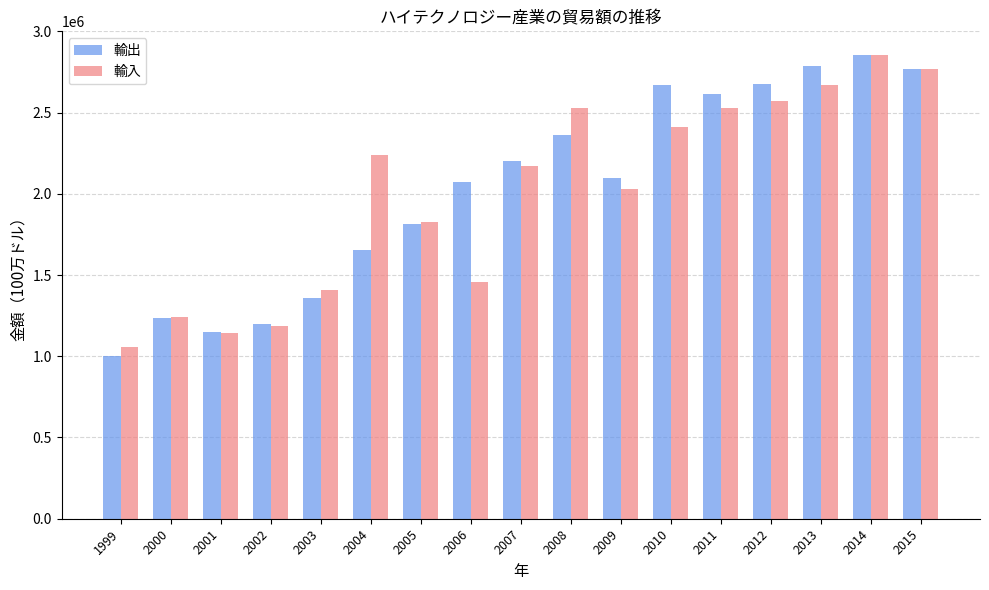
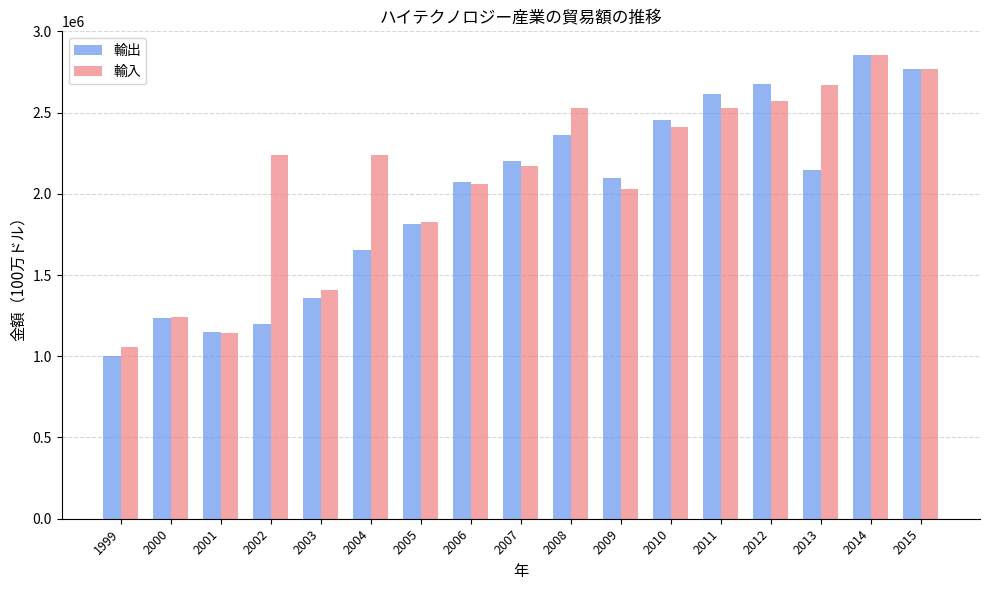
  {
    "輸出": {
      "1999": 1000000,
      "2000": 1240000,
      "2001": 1150000,
      "2002": 1200000,
      "2003": 1360000,
      "2004": 1650000,
      "2005": 1820000,
      "2006": 2070000,
      "2007": 2200000,
      "2008": 2360000,
      "2009": 2100000,
-     "2010": 2670000,
+     "2010": 2450000,
      "2011": 2620000,
      "2012": 2670000,
-     "2013": 2790000,
+     "2013": 2150000,
      "2014": 2860000,
      "2015": 2770000
    },
    "輸入": {
      "1999": 1060000,
      "2000": 1240000,
      "2001": 1140000,
-     "2002": 1190000,
+     "2002": 2240000,
      "2003": 1410000,
      "2004": 2240000,
      "2005": 1820000,
-     "2006": 1460000,
+     "2006": 2060000,
      "2007": 2170000,
      "2008": 2530000,
      "2009": 2030000,
      "2010": 2410000,
      "2011": 2530000,
      "2012": 2570000,
      "2013": 2670000,
      "2014": 2860000,
      "2015": 2770000
    }
  }
